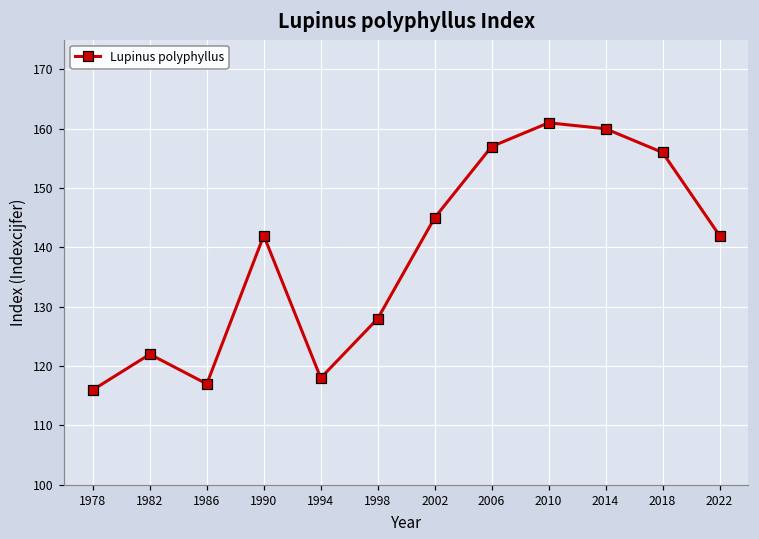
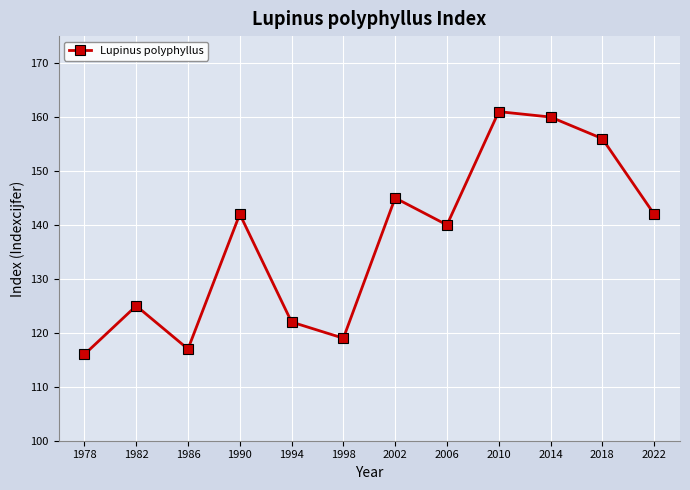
  {
    "1978": 116,
-   "1982": 122,
+   "1982": 125,
    "1986": 117,
    "1990": 142,
-   "1994": 118,
-   "1998": 128,
+   "1994": 122,
+   "1998": 119,
    "2002": 145,
-   "2006": 157,
+   "2006": 140,
    "2010": 161,
    "2014": 160,
    "2018": 156,
    "2022": 142
  }
